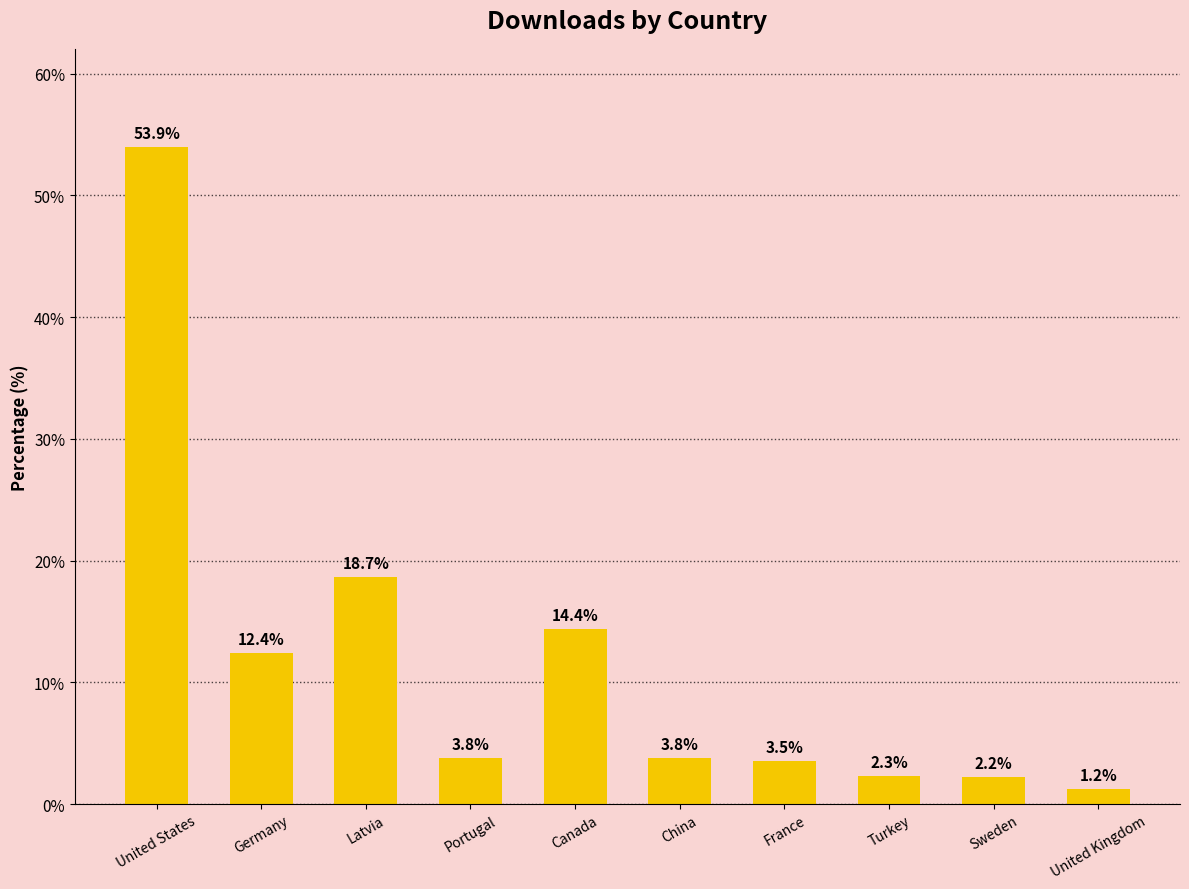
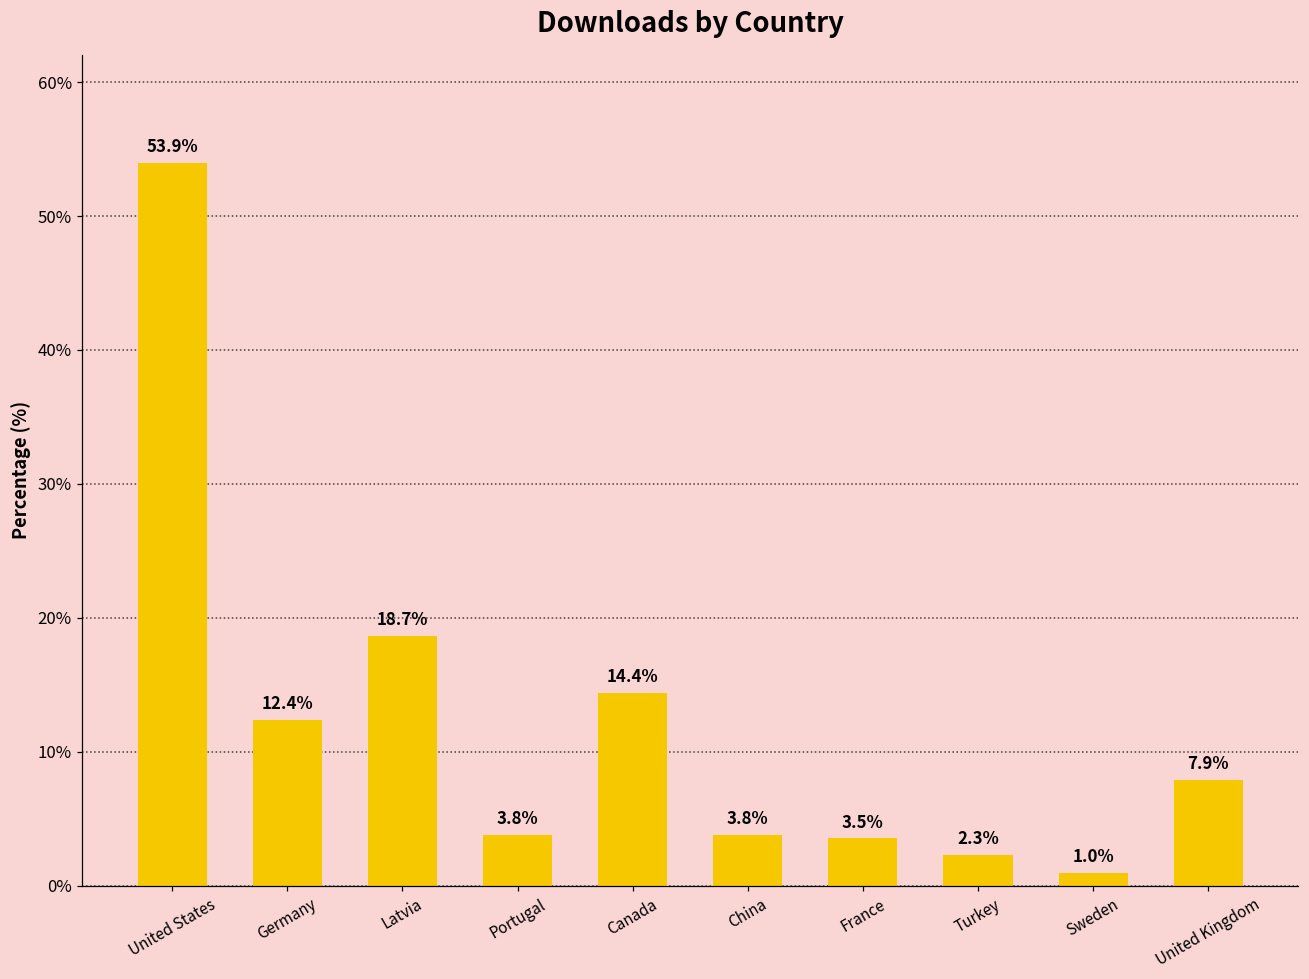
  {
    "United States": "53.9%",
    "Germany": "12.4%",
    "Latvia": "18.7%",
    "Portugal": "3.8%",
    "Canada": "14.4%",
    "China": "3.8%",
    "France": "3.5%",
    "Turkey": "2.3%",
-   "Sweden": "2.2%",
-   "United Kingdom": "1.2%"
+   "Sweden": "1.0%",
+   "United Kingdom": "7.9%"
  }
